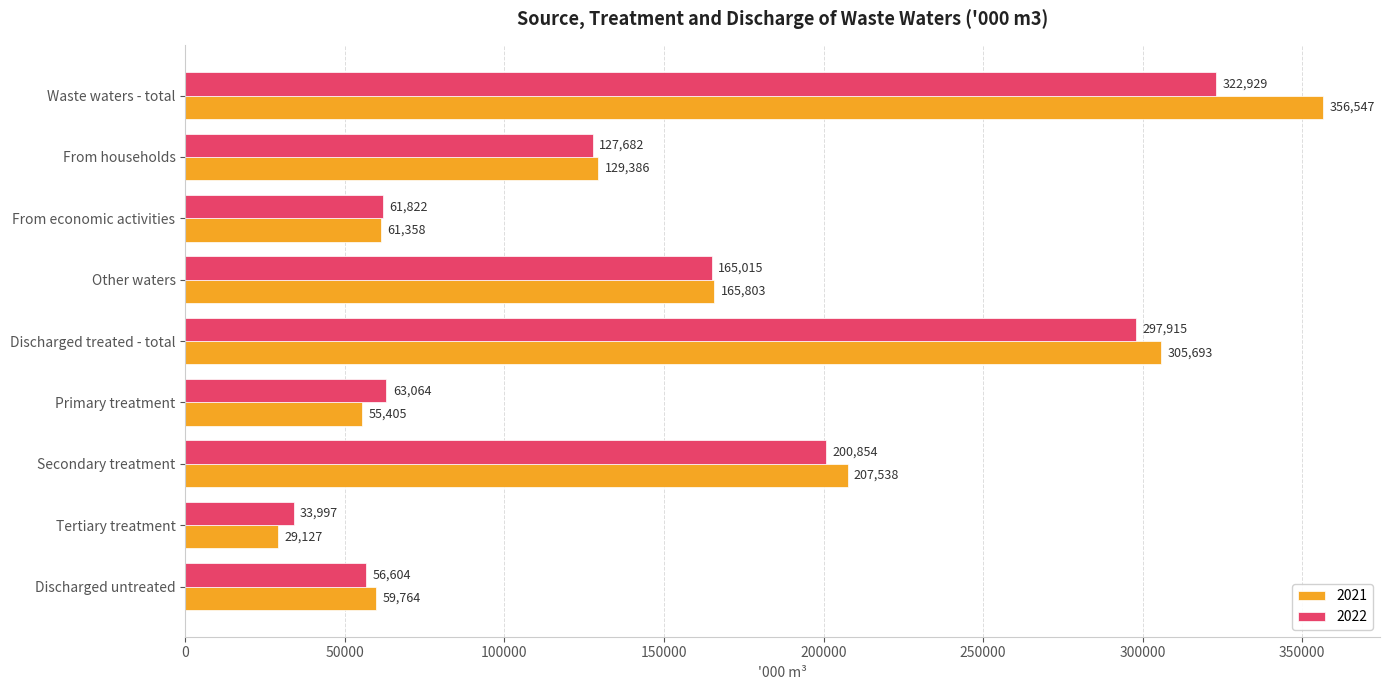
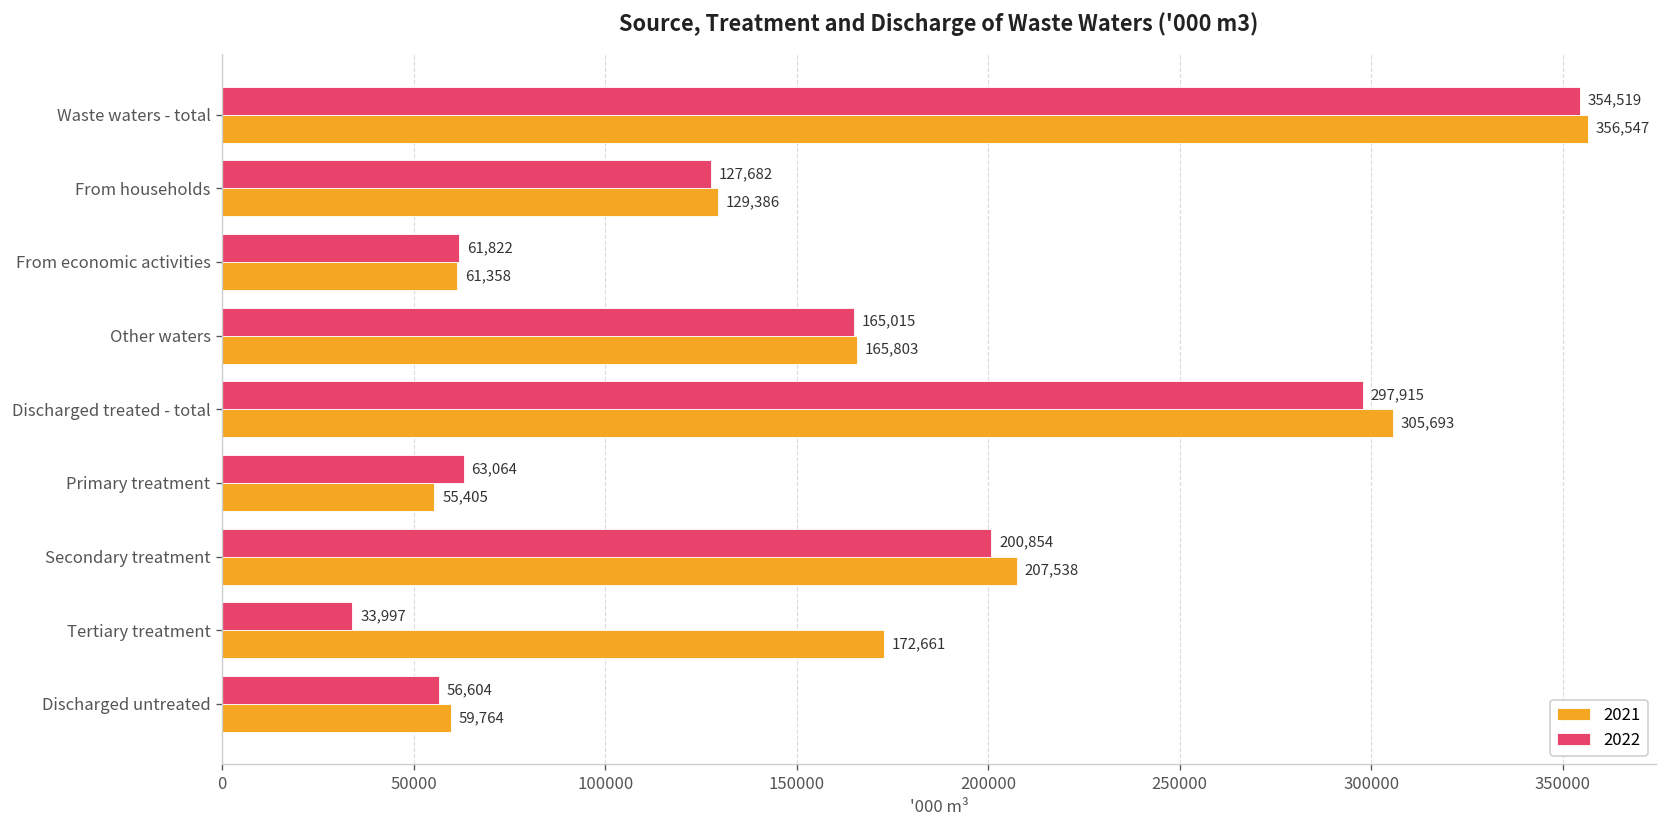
  {
    "2021": {
      "Waste waters - total": "356,547",
      "From households": "129,386",
      "From economic activities": "61,358",
      "Other waters": "165,803",
      "Discharged treated - total": "305,693",
      "Primary treatment": "55,405",
      "Secondary treatment": "207,538",
-     "Tertiary treatment": "29,127",
+     "Tertiary treatment": "172,661",
      "Discharged untreated": "59,764"
    },
    "2022": {
-     "Waste waters - total": "322,929",
+     "Waste waters - total": "354,519",
      "From households": "127,682",
      "From economic activities": "61,822",
      "Other waters": "165,015",
      "Discharged treated - total": "297,915",
      "Primary treatment": "63,064",
      "Secondary treatment": "200,854",
      "Tertiary treatment": "33,997",
      "Discharged untreated": "56,604"
    }
  }
